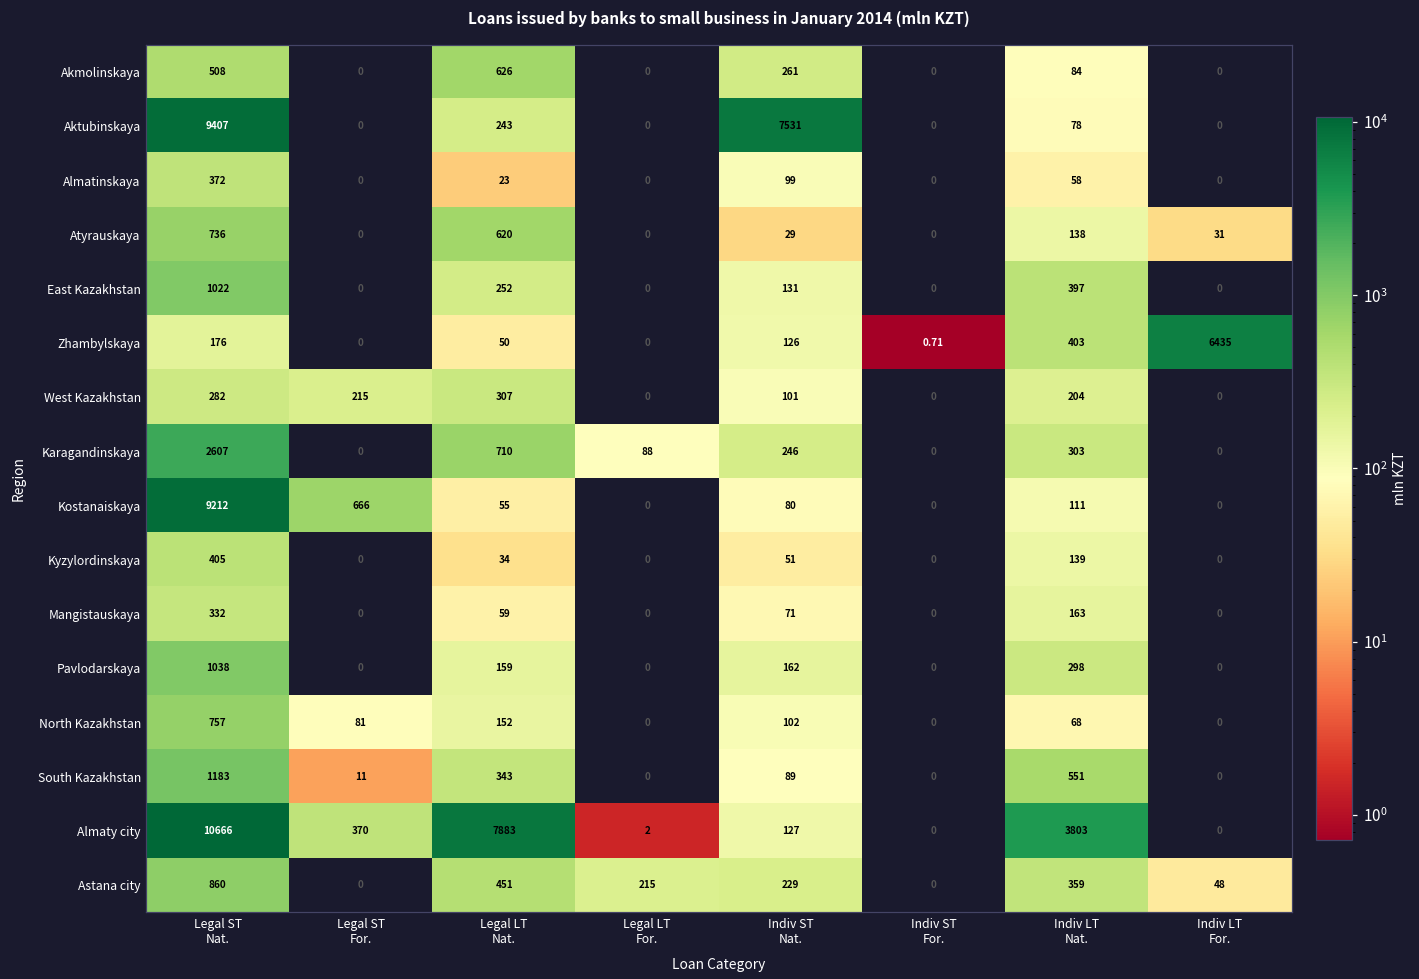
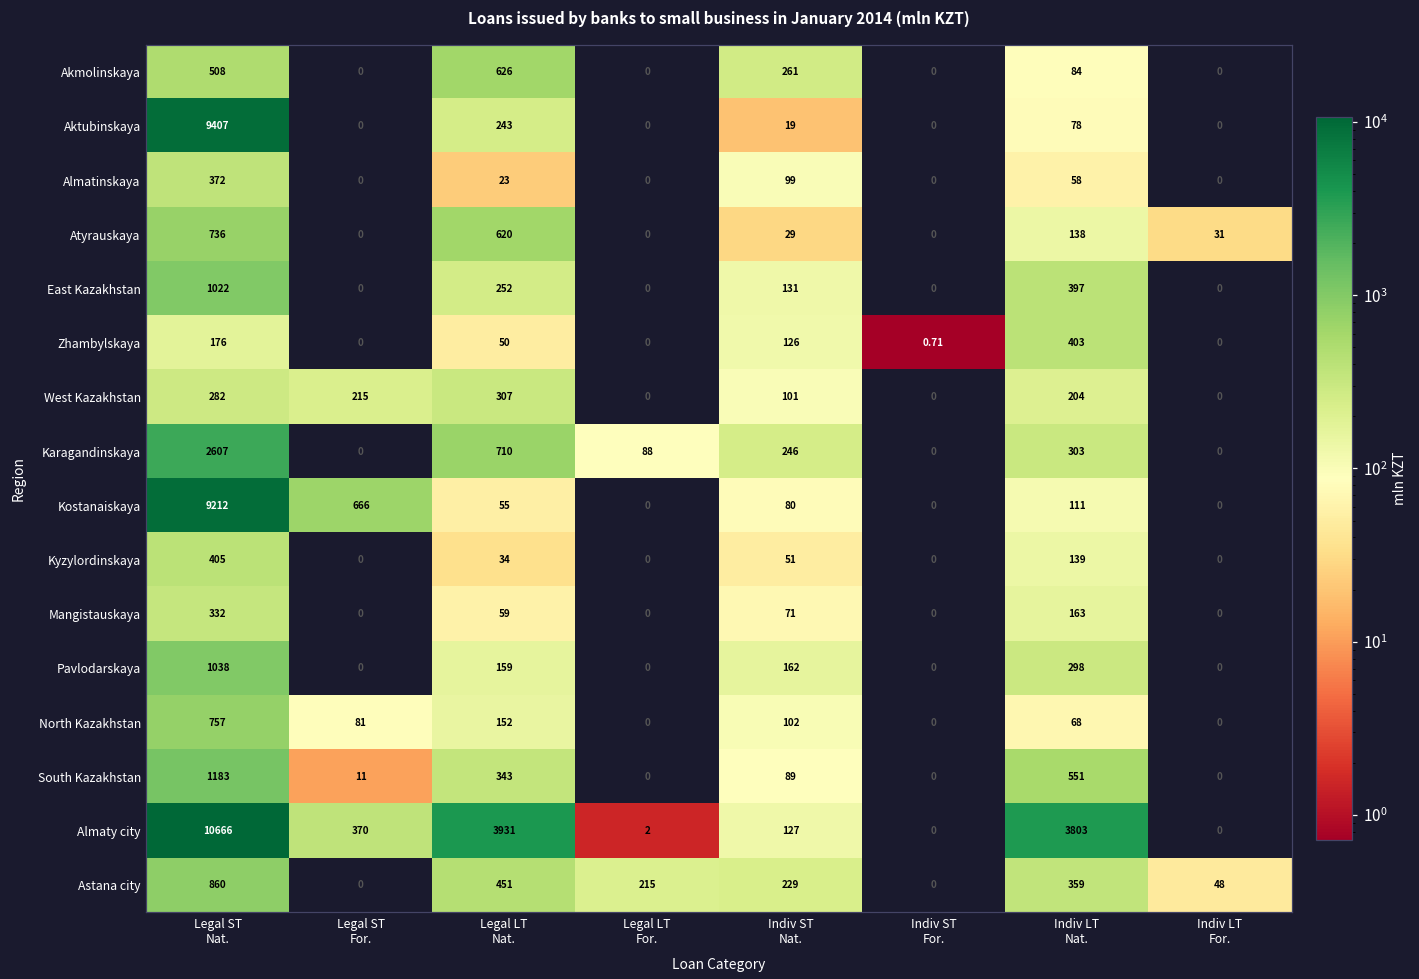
  {
    "Akmolinskaya": {
      "Legal ST Nat.": 508,
      "Legal ST For.": 0,
      "Legal LT Nat.": 626,
      "Legal LT For.": 0,
      "Indiv ST Nat.": 261,
      "Indiv ST For.": 0,
      "Indiv LT Nat.": 84,
      "Indiv LT For.": 0
    },
    "Aktubinskaya": {
      "Legal ST Nat.": 9407,
      "Legal ST For.": 0,
      "Legal LT Nat.": 243,
      "Legal LT For.": 0,
-     "Indiv ST Nat.": 7531,
+     "Indiv ST Nat.": 19,
      "Indiv ST For.": 0,
      "Indiv LT Nat.": 78,
      "Indiv LT For.": 0
    },
    "Almatinskaya": {
      "Legal ST Nat.": 372,
      "Legal ST For.": 0,
      "Legal LT Nat.": 23,
      "Legal LT For.": 0,
      "Indiv ST Nat.": 99,
      "Indiv ST For.": 0,
      "Indiv LT Nat.": 58,
      "Indiv LT For.": 0
    },
    "Atyrauskaya": {
      "Legal ST Nat.": 736,
      "Legal ST For.": 0,
      "Legal LT Nat.": 620,
      "Legal LT For.": 0,
      "Indiv ST Nat.": 29,
      "Indiv ST For.": 0,
      "Indiv LT Nat.": 138,
      "Indiv LT For.": 31
    },
    "East Kazakhstan": {
      "Legal ST Nat.": 1022,
      "Legal ST For.": 0,
      "Legal LT Nat.": 252,
      "Legal LT For.": 0,
      "Indiv ST Nat.": 131,
      "Indiv ST For.": 0,
      "Indiv LT Nat.": 397,
      "Indiv LT For.": 0
    },
    "Zhambylskaya": {
      "Legal ST Nat.": 176,
      "Legal ST For.": 0,
      "Legal LT Nat.": 50,
      "Legal LT For.": 0,
      "Indiv ST Nat.": 126,
      "Indiv ST For.": 0.71,
      "Indiv LT Nat.": 403,
-     "Indiv LT For.": 6435
+     "Indiv LT For.": 0
    },
    "West Kazakhstan": {
      "Legal ST Nat.": 282,
      "Legal ST For.": 215,
      "Legal LT Nat.": 307,
      "Legal LT For.": 0,
      "Indiv ST Nat.": 101,
      "Indiv ST For.": 0,
      "Indiv LT Nat.": 204,
      "Indiv LT For.": 0
    },
    "Karagandinskaya": {
      "Legal ST Nat.": 2607,
      "Legal ST For.": 0,
      "Legal LT Nat.": 710,
      "Legal LT For.": 88,
      "Indiv ST Nat.": 246,
      "Indiv ST For.": 0,
      "Indiv LT Nat.": 303,
      "Indiv LT For.": 0
    },
    "Kostanaiskaya": {
      "Legal ST Nat.": 9212,
      "Legal ST For.": 666,
      "Legal LT Nat.": 55,
      "Legal LT For.": 0,
      "Indiv ST Nat.": 80,
      "Indiv ST For.": 0,
      "Indiv LT Nat.": 111,
      "Indiv LT For.": 0
    },
    "Kyzylordinskaya": {
      "Legal ST Nat.": 405,
      "Legal ST For.": 0,
      "Legal LT Nat.": 34,
      "Legal LT For.": 0,
      "Indiv ST Nat.": 51,
      "Indiv ST For.": 0,
      "Indiv LT Nat.": 139,
      "Indiv LT For.": 0
    },
    "Mangistauskaya": {
      "Legal ST Nat.": 332,
      "Legal ST For.": 0,
      "Legal LT Nat.": 59,
      "Legal LT For.": 0,
      "Indiv ST Nat.": 71,
      "Indiv ST For.": 0,
      "Indiv LT Nat.": 163,
      "Indiv LT For.": 0
    },
    "Pavlodarskaya": {
      "Legal ST Nat.": 1038,
      "Legal ST For.": 0,
      "Legal LT Nat.": 159,
      "Legal LT For.": 0,
      "Indiv ST Nat.": 162,
      "Indiv ST For.": 0,
      "Indiv LT Nat.": 298,
      "Indiv LT For.": 0
    },
    "North Kazakhstan": {
      "Legal ST Nat.": 757,
      "Legal ST For.": 81,
      "Legal LT Nat.": 152,
      "Legal LT For.": 0,
      "Indiv ST Nat.": 102,
      "Indiv ST For.": 0,
      "Indiv LT Nat.": 68,
      "Indiv LT For.": 0
    },
    "South Kazakhstan": {
      "Legal ST Nat.": 1183,
      "Legal ST For.": 11,
      "Legal LT Nat.": 343,
      "Legal LT For.": 0,
      "Indiv ST Nat.": 89,
      "Indiv ST For.": 0,
      "Indiv LT Nat.": 551,
      "Indiv LT For.": 0
    },
    "Almaty city": {
      "Legal ST Nat.": 10666,
      "Legal ST For.": 370,
-     "Legal LT Nat.": 7883,
+     "Legal LT Nat.": 3931,
      "Legal LT For.": 2,
      "Indiv ST Nat.": 127,
      "Indiv ST For.": 0,
      "Indiv LT Nat.": 3803,
      "Indiv LT For.": 0
    },
    "Astana city": {
      "Legal ST Nat.": 860,
      "Legal ST For.": 0,
      "Legal LT Nat.": 451,
      "Legal LT For.": 215,
      "Indiv ST Nat.": 229,
      "Indiv ST For.": 0,
      "Indiv LT Nat.": 359,
      "Indiv LT For.": 48
    }
  }
